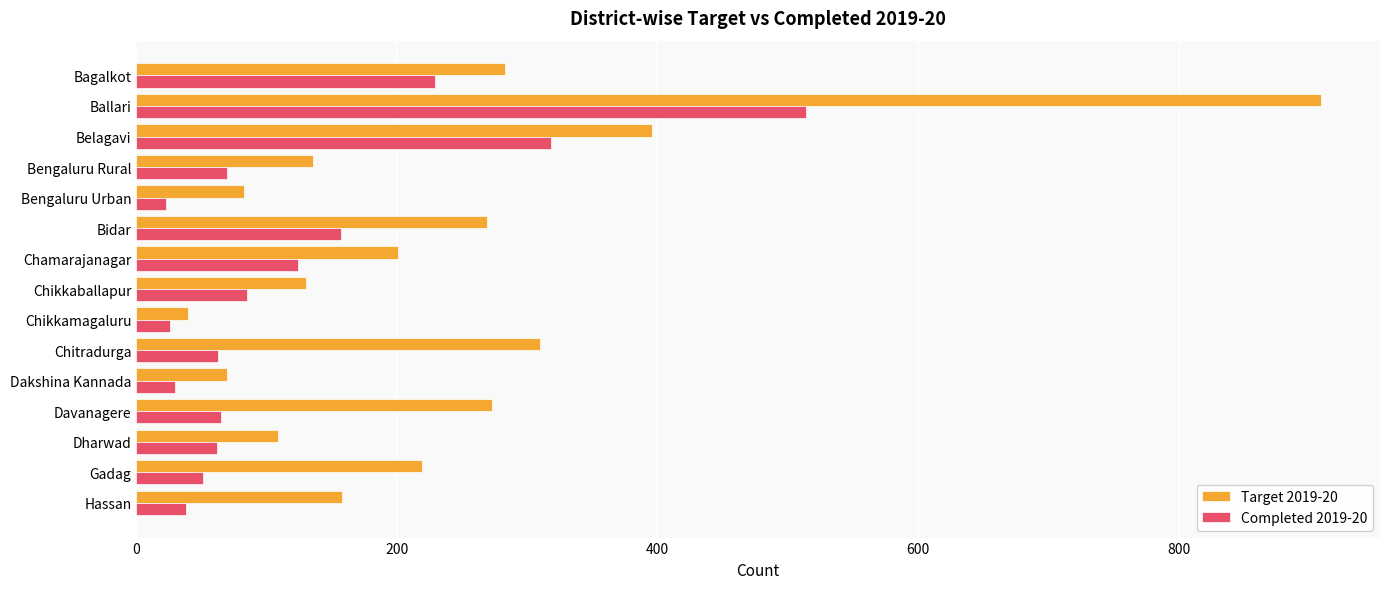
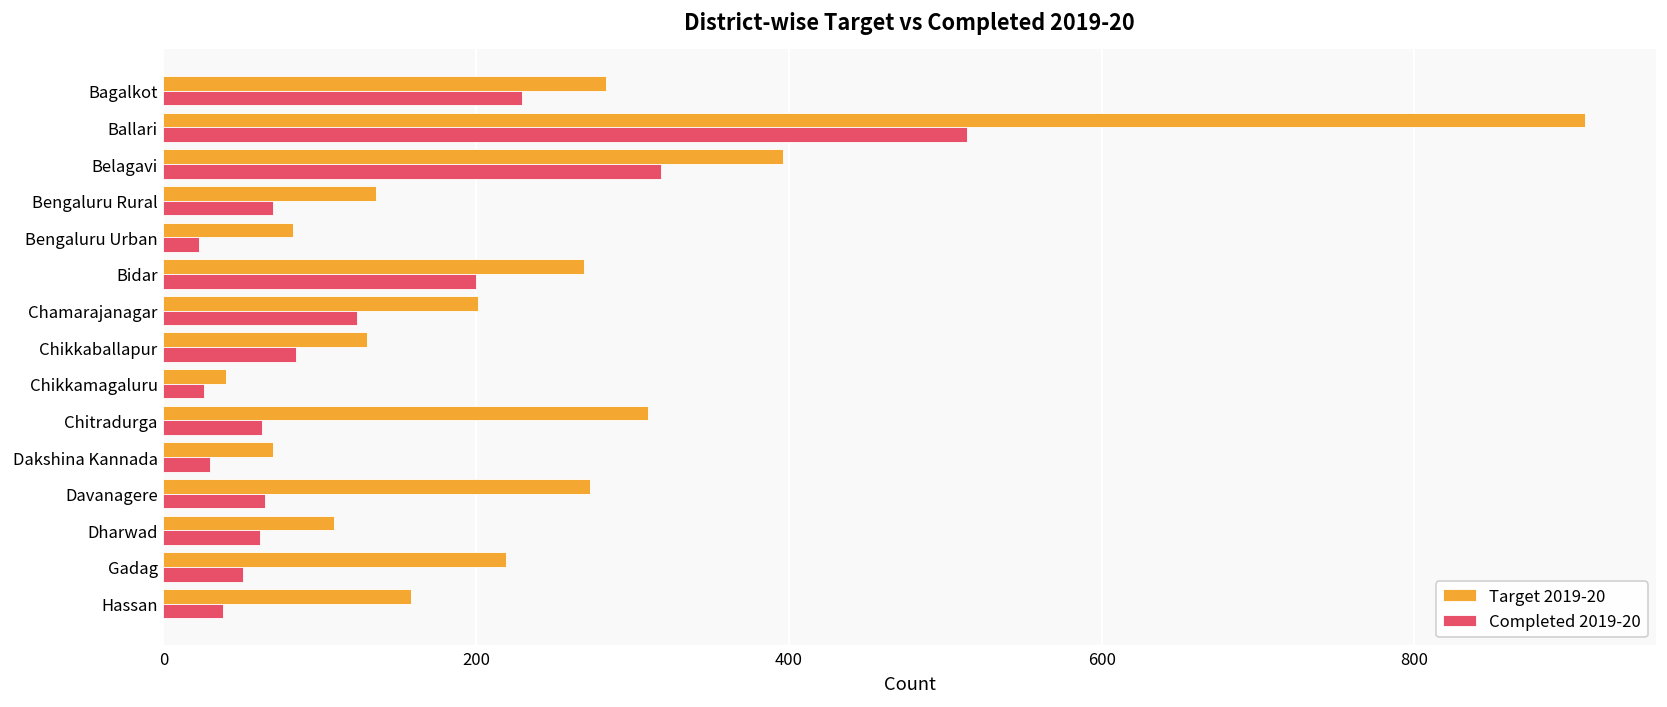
  {
    "Target 2019-20": {
      "Bagalkot": 283,
      "Ballari": 909,
      "Belagavi": 396,
      "Bengaluru Rural": 136,
      "Bengaluru Urban": 83,
      "Bidar": 269,
      "Chamarajanagar": 201,
      "Chikkaballapur": 130,
      "Chikkamagaluru": 40,
      "Chitradurga": 310,
      "Dakshina Kannada": 70,
      "Davanagere": 273,
      "Dharwad": 109,
      "Gadag": 219,
      "Hassan": 158
    },
    "Completed 2019-20": {
      "Bagalkot": 229,
      "Ballari": 514,
      "Belagavi": 318,
      "Bengaluru Rural": 70,
      "Bengaluru Urban": 23,
-     "Bidar": 157,
+     "Bidar": 200,
      "Chamarajanagar": 124,
      "Chikkaballapur": 85,
      "Chikkamagaluru": 26,
      "Chitradurga": 63,
      "Dakshina Kannada": 30,
      "Davanagere": 65,
      "Dharwad": 62,
      "Gadag": 51,
      "Hassan": 38
    }
  }
